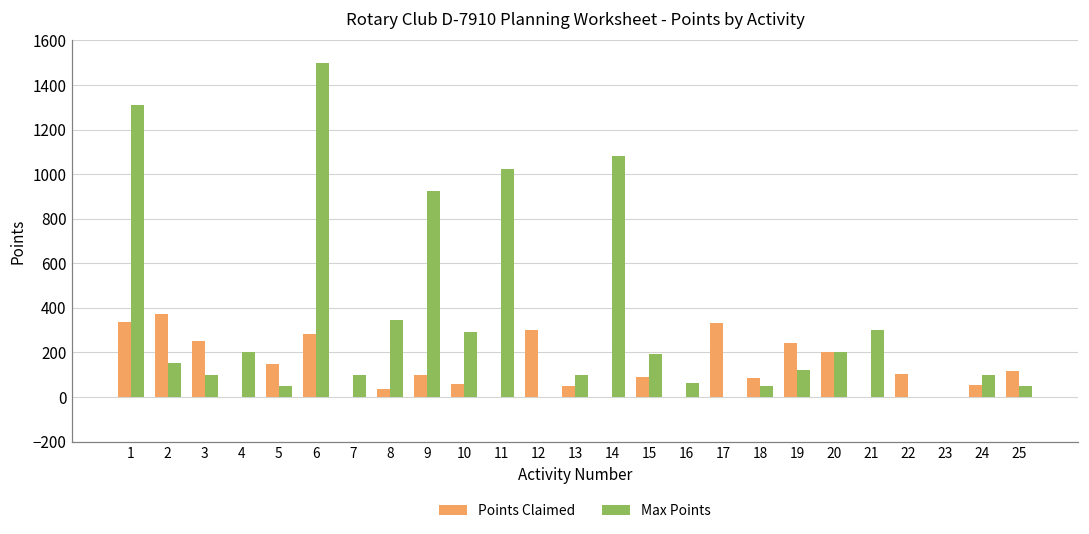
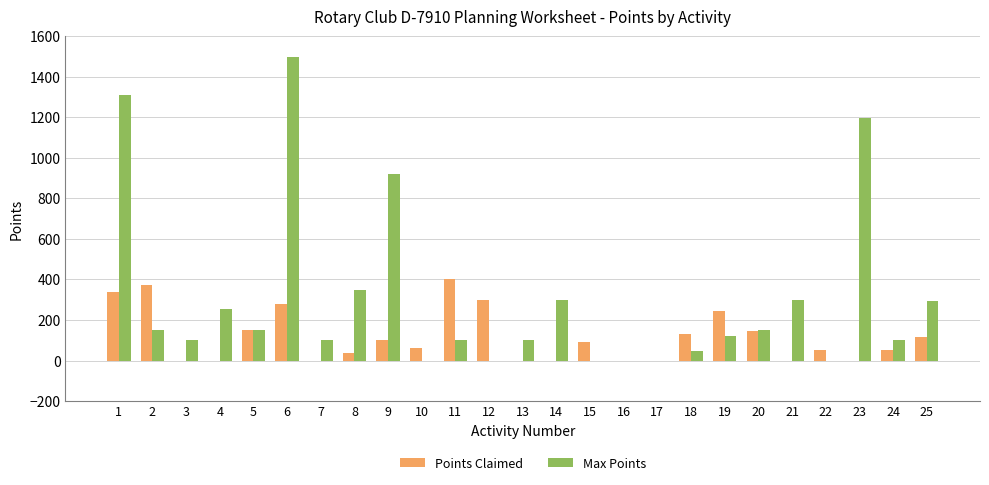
  {
    "Points Claimed": {
      "1": 340,
      "2": 370,
-     "3": 250,
+     "3": 0,
      "4": 0,
      "5": 150,
      "6": 280,
      "7": 0,
      "8": 40,
      "9": 100,
      "10": 60,
-     "11": 0,
+     "11": 400,
      "12": 300,
-     "13": 50,
+     "13": 0,
      "14": 0,
      "15": 90,
      "16": 0,
-     "17": 330,
-     "18": 90,
+     "17": 0,
+     "18": 130,
      "19": 240,
-     "20": 200,
+     "20": 150,
      "21": 0,
-     "22": 100,
+     "22": 50,
      "23": 0,
      "24": 50,
      "25": 120
    },
    "Max Points": {
      "1": 1310,
      "2": 150,
      "3": 100,
-     "4": 200,
-     "5": 50,
+     "4": 250,
+     "5": 150,
      "6": 1500,
      "7": 100,
      "8": 350,
      "9": 920,
-     "10": 290,
-     "11": 1020,
+     "10": 0,
+     "11": 100,
      "12": 0,
      "13": 100,
-     "14": 1080,
-     "15": 190,
-     "16": 60,
+     "14": 300,
+     "15": 0,
+     "16": 0,
      "17": 0,
      "18": 50,
      "19": 120,
-     "20": 200,
+     "20": 150,
      "21": 300,
      "22": 0,
-     "23": 0,
+     "23": 1200,
      "24": 100,
-     "25": 50
+     "25": 300
    }
  }
